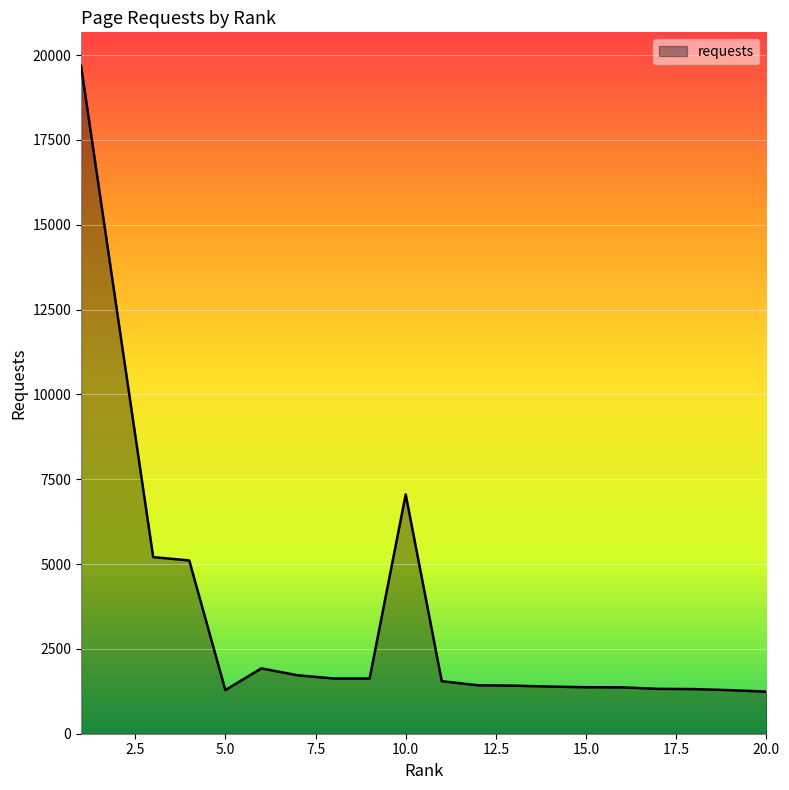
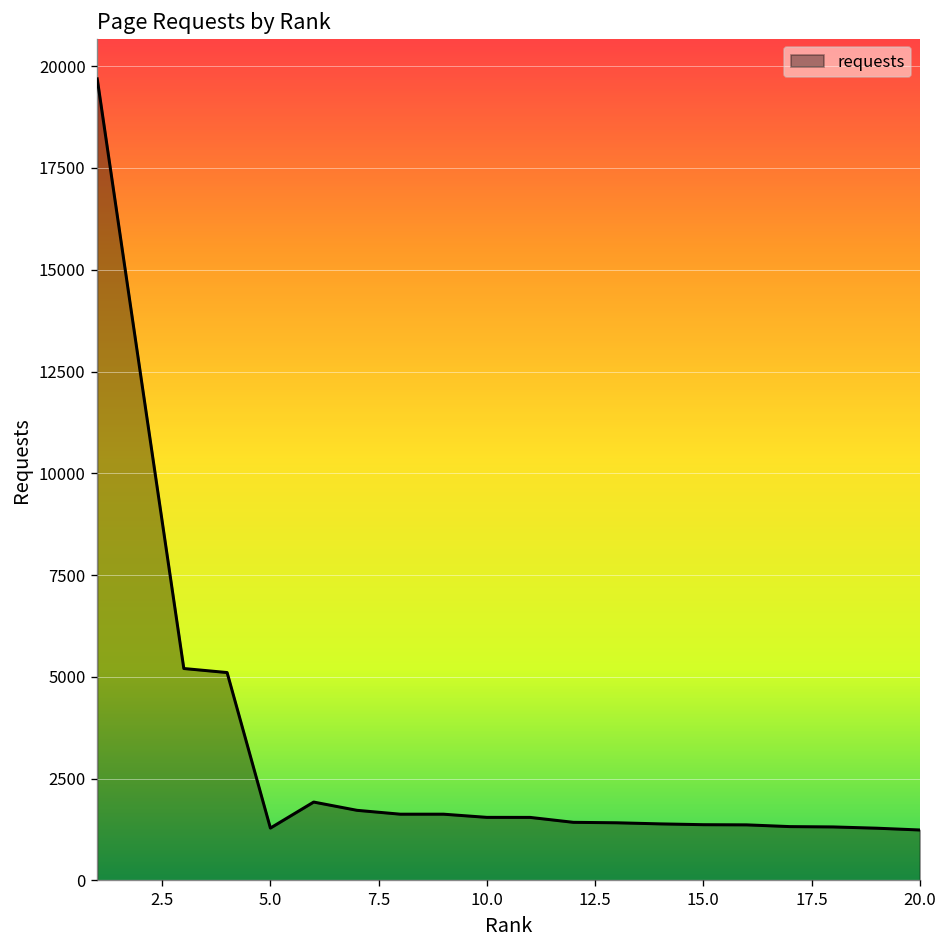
  {
    "5.0": 1300,
-   "10.0": 7100,
+   "10.0": 1600,
    "15.0": 1400,
    "20.0": 1200
  }
